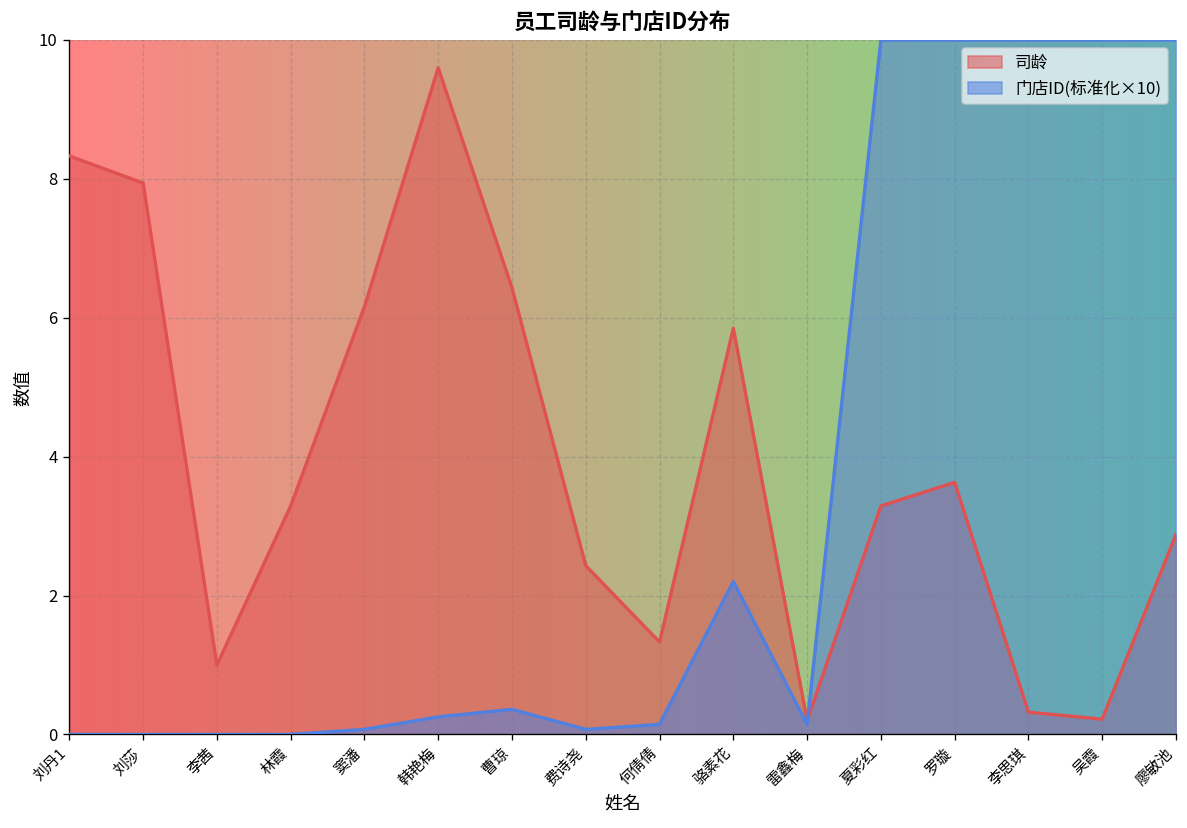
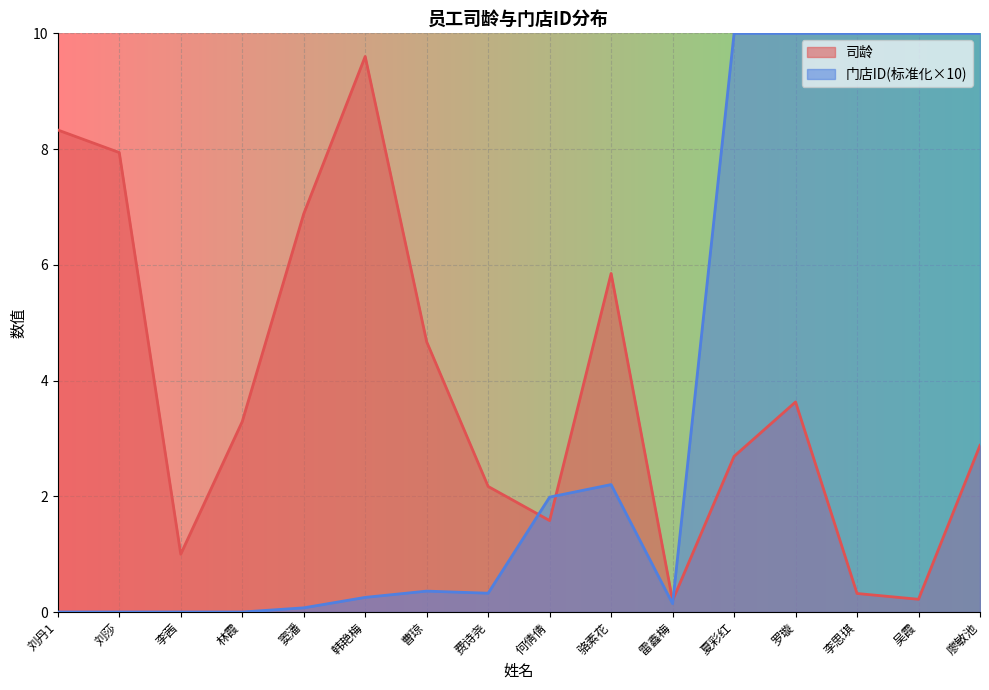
  {
    "司龄": {
      "刘丹1": 8.3,
      "刘莎": 7.9,
      "李茜": 1.0,
      "林霞": 3.3,
-     "窦潘": 6.2,
+     "窦潘": 6.9,
      "韩艳梅": 9.6,
-     "曹琼": 6.4,
-     "费诗尧": 2.4,
-     "何倩倩": 1.3,
+     "曹琼": 4.7,
+     "费诗尧": 2.2,
+     "何倩倩": 1.6,
      "骆素花": 5.9,
      "雷鑫梅": 0.2,
-     "夏彩红": 3.3,
+     "夏彩红": 2.7,
      "罗璇": 3.6,
      "李思琪": 0.3,
      "吴霞": 0.2,
      "廖敏池": 2.9
    },
    "门店ID(标准化×10)": {
      "刘丹1": 0.0,
      "刘莎": 0.0,
      "李茜": 0.0,
      "林霞": 0.0,
      "窦潘": 0.1,
      "韩艳梅": 0.3,
      "曹琼": 0.4,
-     "费诗尧": 0.1,
-     "何倩倩": 0.1,
+     "费诗尧": 0.3,
+     "何倩倩": 2.0,
      "骆素花": 2.2,
      "雷鑫梅": 0.1,
      "夏彩红": 10.0,
      "罗璇": 10.0,
      "李思琪": 10.0,
      "吴霞": 10.0,
      "廖敏池": 10.0
    }
  }
